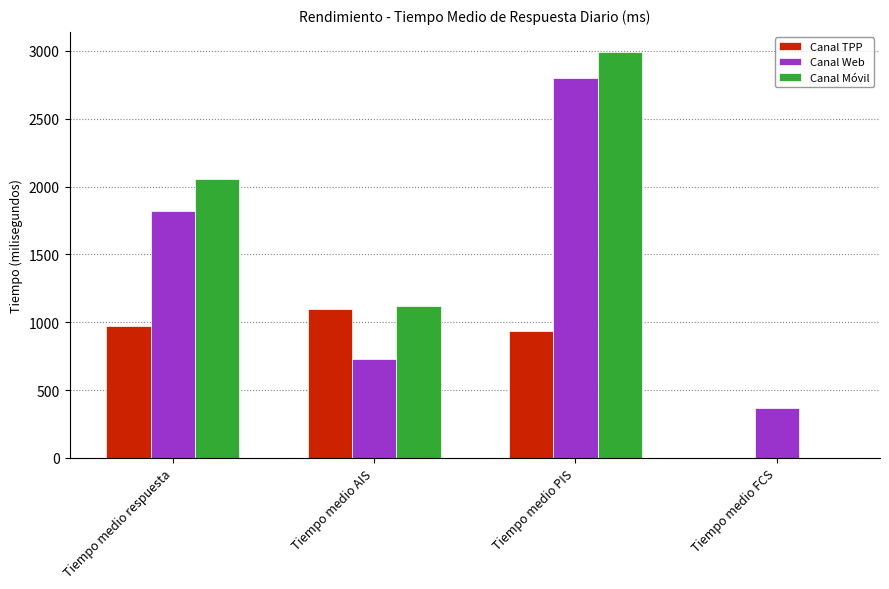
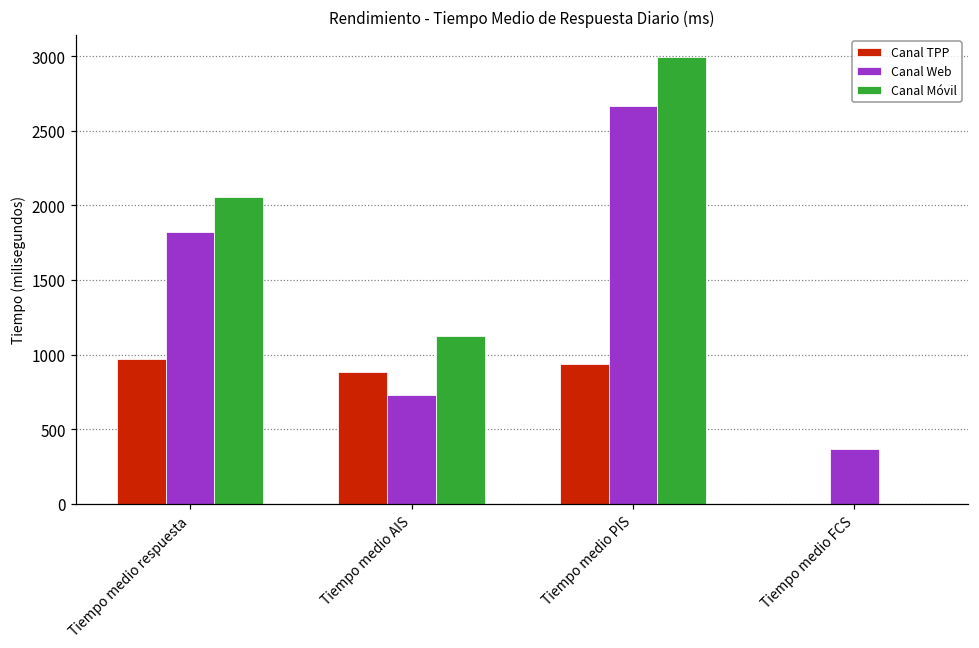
  {
    "Canal TPP": {
      "Tiempo medio respuesta": 970,
-     "Tiempo medio AIS": 1100,
+     "Tiempo medio AIS": 880,
      "Tiempo medio PIS": 940,
      "Tiempo medio FCS": 0
    },
    "Canal Web": {
      "Tiempo medio respuesta": 1820,
      "Tiempo medio AIS": 730,
-     "Tiempo medio PIS": 2800,
+     "Tiempo medio PIS": 2670,
      "Tiempo medio FCS": 370
    },
    "Canal Móvil": {
      "Tiempo medio respuesta": 2060,
      "Tiempo medio AIS": 1120,
      "Tiempo medio PIS": 2990,
      "Tiempo medio FCS": 0
    }
  }
